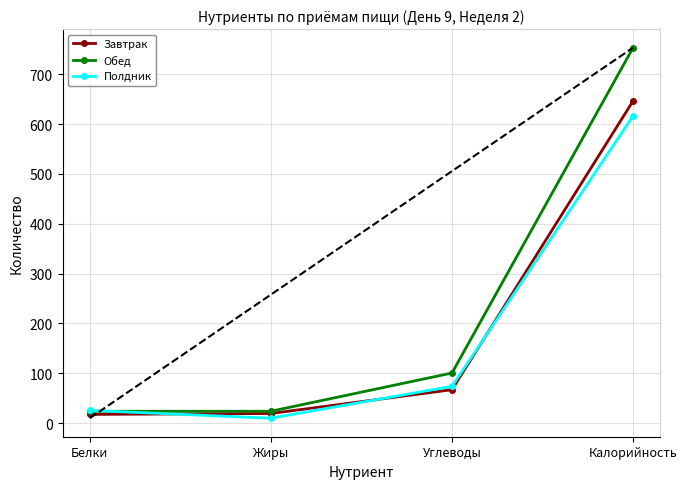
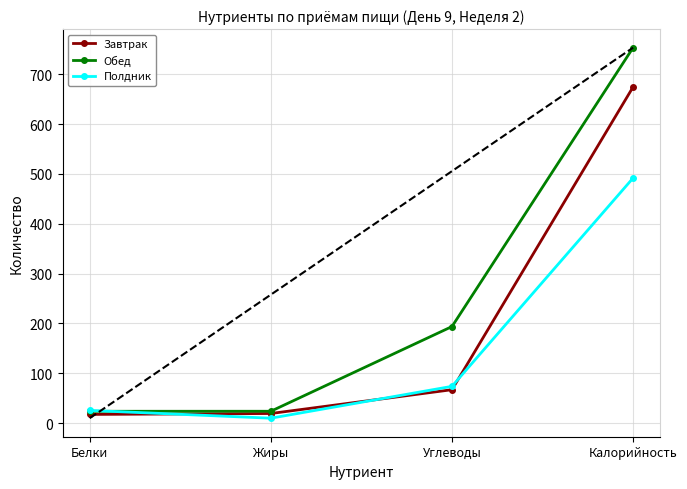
  {
    "Завтрак": {
      "Белки": 20,
      "Углеводы": 70,
-     "Калорийность": 650
+     "Калорийность": 670
    },
    "Обед": {
-     "Углеводы": 100
+     "Углеводы": 190
    },
    "Полдник": {
      "Жиры": 10,
      "Углеводы": 70,
-     "Калорийность": 620
+     "Калорийность": 490
    }
  }
